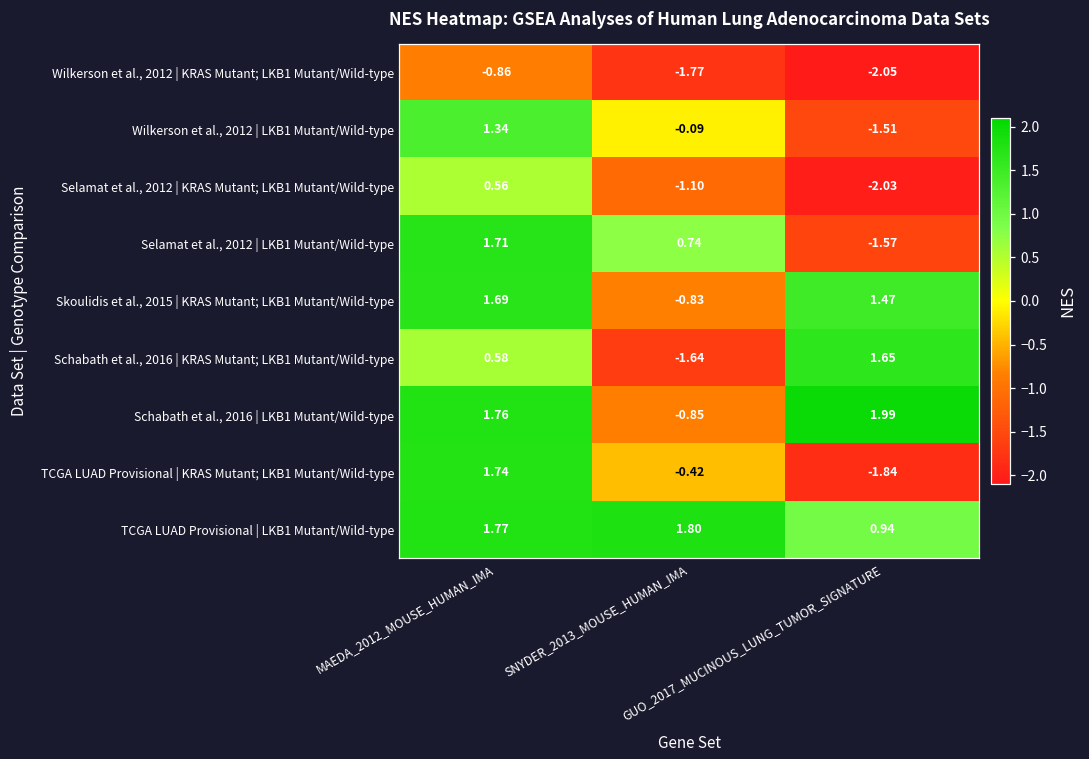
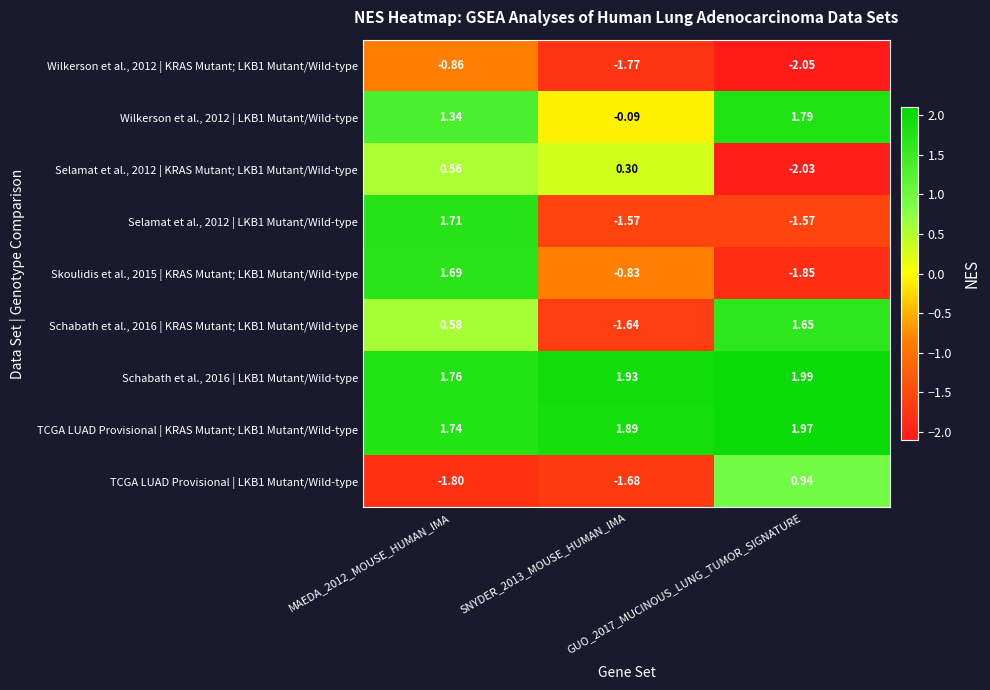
  {
    "Wilkerson et al., 2012 | KRAS Mutant; LKB1 Mutant/Wild-type": {
      "MAEDA_2012_MOUSE_HUMAN_IMA": -0.86,
      "SNYDER_2013_MOUSE_HUMAN_IMA": -1.77,
      "GUO_2017_MUCINOUS_LUNG_TUMOR_SIGNATURE": -2.05
    },
    "Wilkerson et al., 2012 | LKB1 Mutant/Wild-type": {
      "MAEDA_2012_MOUSE_HUMAN_IMA": 1.34,
      "SNYDER_2013_MOUSE_HUMAN_IMA": -0.09,
-     "GUO_2017_MUCINOUS_LUNG_TUMOR_SIGNATURE": -1.51
+     "GUO_2017_MUCINOUS_LUNG_TUMOR_SIGNATURE": 1.79
    },
    "Selamat et al., 2012 | KRAS Mutant; LKB1 Mutant/Wild-type": {
      "MAEDA_2012_MOUSE_HUMAN_IMA": 0.56,
-     "SNYDER_2013_MOUSE_HUMAN_IMA": -1.10,
+     "SNYDER_2013_MOUSE_HUMAN_IMA": 0.30,
      "GUO_2017_MUCINOUS_LUNG_TUMOR_SIGNATURE": -2.03
    },
    "Selamat et al., 2012 | LKB1 Mutant/Wild-type": {
      "MAEDA_2012_MOUSE_HUMAN_IMA": 1.71,
-     "SNYDER_2013_MOUSE_HUMAN_IMA": 0.74,
+     "SNYDER_2013_MOUSE_HUMAN_IMA": -1.57,
      "GUO_2017_MUCINOUS_LUNG_TUMOR_SIGNATURE": -1.57
    },
    "Skoulidis et al., 2015 | KRAS Mutant; LKB1 Mutant/Wild-type": {
      "MAEDA_2012_MOUSE_HUMAN_IMA": 1.69,
      "SNYDER_2013_MOUSE_HUMAN_IMA": -0.83,
-     "GUO_2017_MUCINOUS_LUNG_TUMOR_SIGNATURE": 1.47
+     "GUO_2017_MUCINOUS_LUNG_TUMOR_SIGNATURE": -1.85
    },
    "Schabath et al., 2016 | KRAS Mutant; LKB1 Mutant/Wild-type": {
      "MAEDA_2012_MOUSE_HUMAN_IMA": 0.58,
      "SNYDER_2013_MOUSE_HUMAN_IMA": -1.64,
      "GUO_2017_MUCINOUS_LUNG_TUMOR_SIGNATURE": 1.65
    },
    "Schabath et al., 2016 | LKB1 Mutant/Wild-type": {
      "MAEDA_2012_MOUSE_HUMAN_IMA": 1.76,
-     "SNYDER_2013_MOUSE_HUMAN_IMA": -0.85,
+     "SNYDER_2013_MOUSE_HUMAN_IMA": 1.93,
      "GUO_2017_MUCINOUS_LUNG_TUMOR_SIGNATURE": 1.99
    },
    "TCGA LUAD Provisional | KRAS Mutant; LKB1 Mutant/Wild-type": {
      "MAEDA_2012_MOUSE_HUMAN_IMA": 1.74,
-     "SNYDER_2013_MOUSE_HUMAN_IMA": -0.42,
-     "GUO_2017_MUCINOUS_LUNG_TUMOR_SIGNATURE": -1.84
+     "SNYDER_2013_MOUSE_HUMAN_IMA": 1.89,
+     "GUO_2017_MUCINOUS_LUNG_TUMOR_SIGNATURE": 1.97
    },
    "TCGA LUAD Provisional | LKB1 Mutant/Wild-type": {
-     "MAEDA_2012_MOUSE_HUMAN_IMA": 1.77,
-     "SNYDER_2013_MOUSE_HUMAN_IMA": 1.80,
+     "MAEDA_2012_MOUSE_HUMAN_IMA": -1.80,
+     "SNYDER_2013_MOUSE_HUMAN_IMA": -1.68,
      "GUO_2017_MUCINOUS_LUNG_TUMOR_SIGNATURE": 0.94
    }
  }
